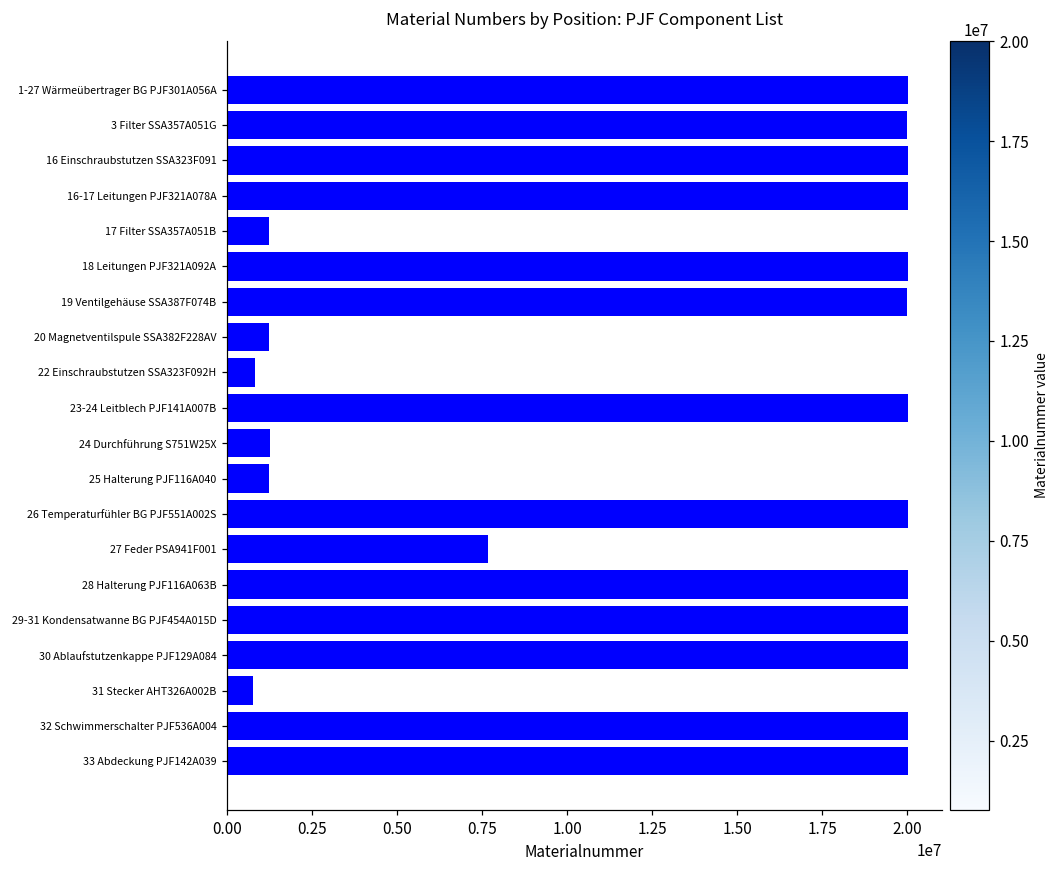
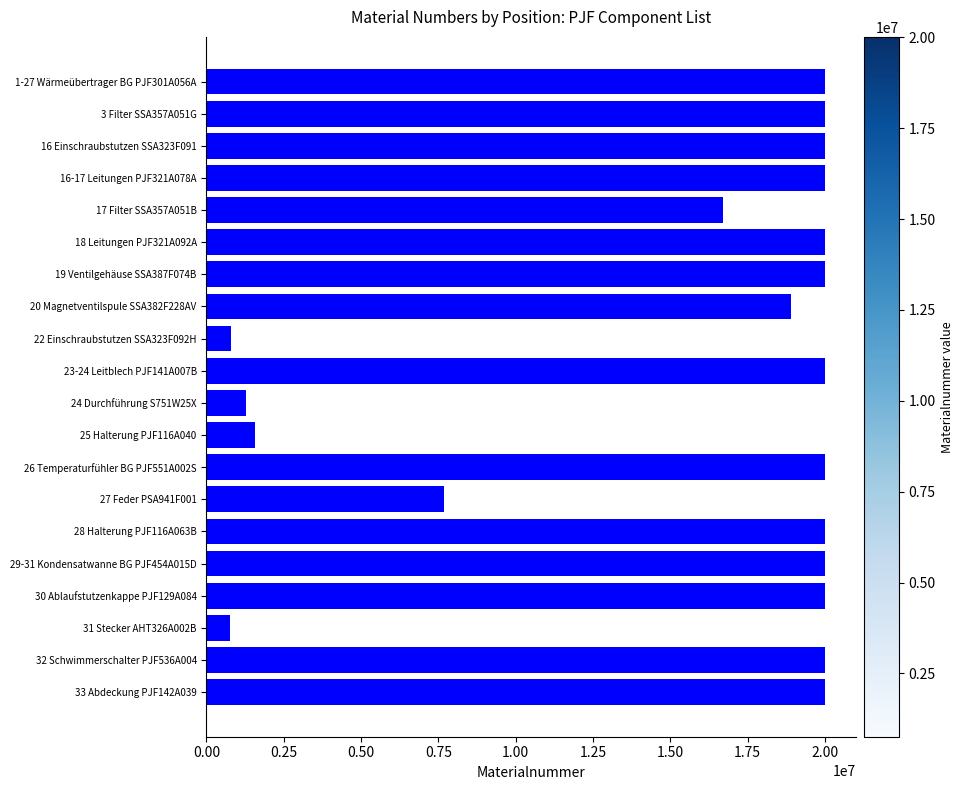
  {
    "1-27 Wärmeübertrager BG PJF301A056A": 20000000,
    "3 Filter SSA357A051G": 20000000,
    "16 Einschraubstutzen SSA323F091": 20000000,
    "16-17 Leitungen PJF321A078A": 20000000,
-   "17 Filter SSA357A051B": 1200000,
+   "17 Filter SSA357A051B": 16700000,
    "18 Leitungen PJF321A092A": 20000000,
    "19 Ventilgehäuse SSA387F074B": 20000000,
-   "20 Magnetventilspule SSA382F228AV": 1200000,
+   "20 Magnetventilspule SSA382F228AV": 18900000,
    "22 Einschraubstutzen SSA323F092H": 800000,
    "23-24 Leitblech PJF141A007B": 20000000,
    "24 Durchführung S751W25X": 1300000,
-   "25 Halterung PJF116A040": 1200000,
+   "25 Halterung PJF116A040": 1600000,
    "26 Temperaturfühler BG PJF551A002S": 20000000,
    "27 Feder PSA941F001": 7700000,
    "28 Halterung PJF116A063B": 20000000,
    "29-31 Kondensatwanne BG PJF454A015D": 20000000,
    "30 Ablaufstutzenkappe PJF129A084": 20000000,
    "31 Stecker AHT326A002B": 800000,
    "32 Schwimmerschalter PJF536A004": 20000000,
    "33 Abdeckung PJF142A039": 20000000
  }
